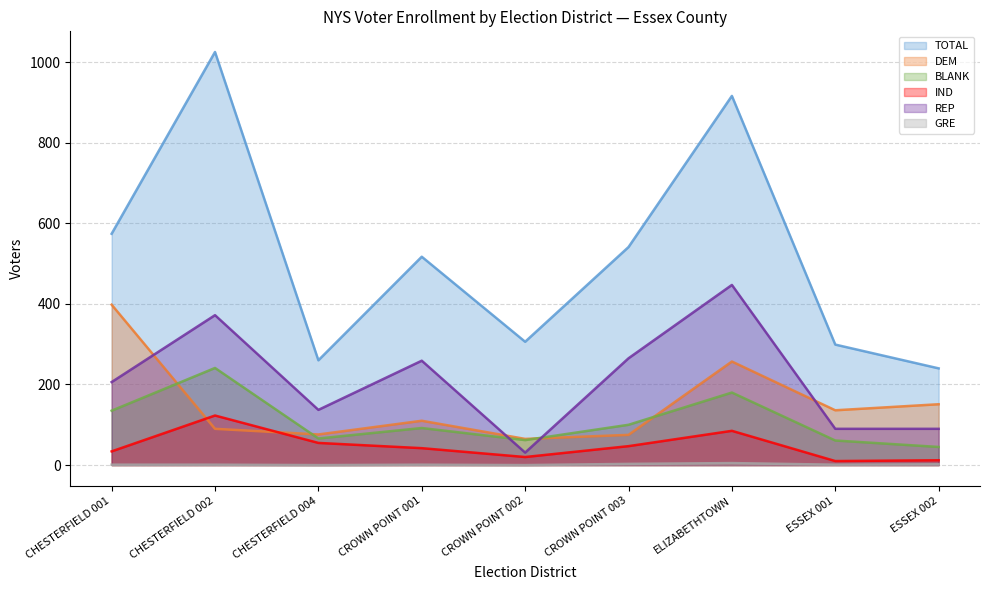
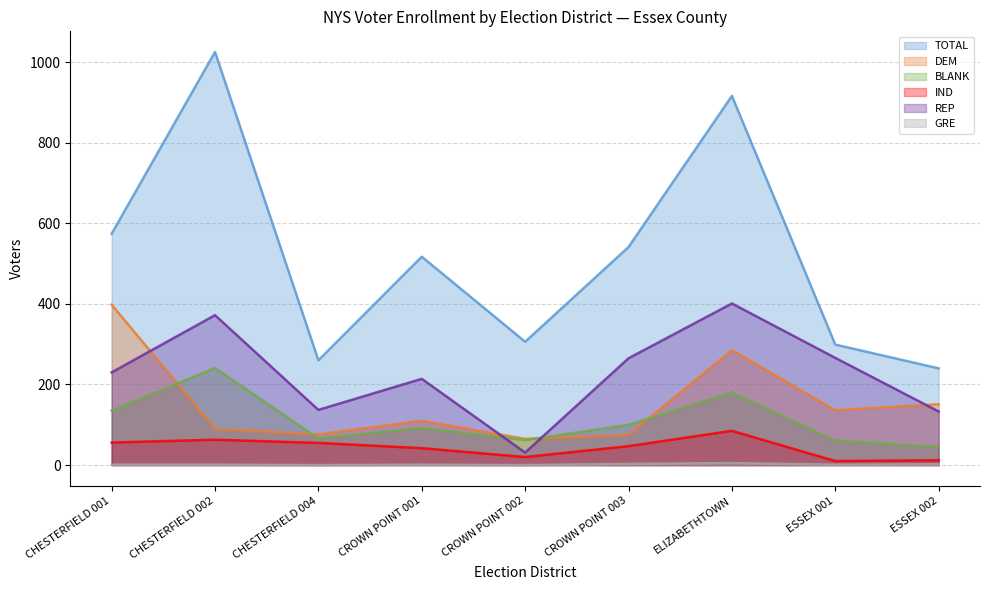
  {
    "DEM": {
      "CHESTERFIELD 001": 400,
      "CHESTERFIELD 002": 90,
      "CHESTERFIELD 004": 80,
      "CROWN POINT 001": 110,
      "CROWN POINT 003": 80,
-     "ELIZABETHTOWN": 260,
+     "ELIZABETHTOWN": 290,
      "ESSEX 001": 140,
      "ESSEX 002": 150
    },
    "IND": {
-     "CHESTERFIELD 001": 30,
-     "CHESTERFIELD 002": 120,
+     "CHESTERFIELD 001": 60,
+     "CHESTERFIELD 002": 60,
      "CHESTERFIELD 004": 60,
      "CROWN POINT 001": 40,
      "CROWN POINT 002": 20,
      "CROWN POINT 003": 50,
      "ELIZABETHTOWN": 90,
      "ESSEX 001": 10,
      "ESSEX 002": 10
    },
    "REP": {
-     "CHESTERFIELD 001": 210,
+     "CHESTERFIELD 001": 230,
      "CHESTERFIELD 002": 370,
      "CHESTERFIELD 004": 140,
-     "CROWN POINT 001": 260,
+     "CROWN POINT 001": 210,
      "CROWN POINT 002": 30,
      "CROWN POINT 003": 270,
-     "ELIZABETHTOWN": 450,
-     "ESSEX 001": 90,
-     "ESSEX 002": 90
+     "ELIZABETHTOWN": 400,
+     "ESSEX 001": 270,
+     "ESSEX 002": 130
    }
  }
